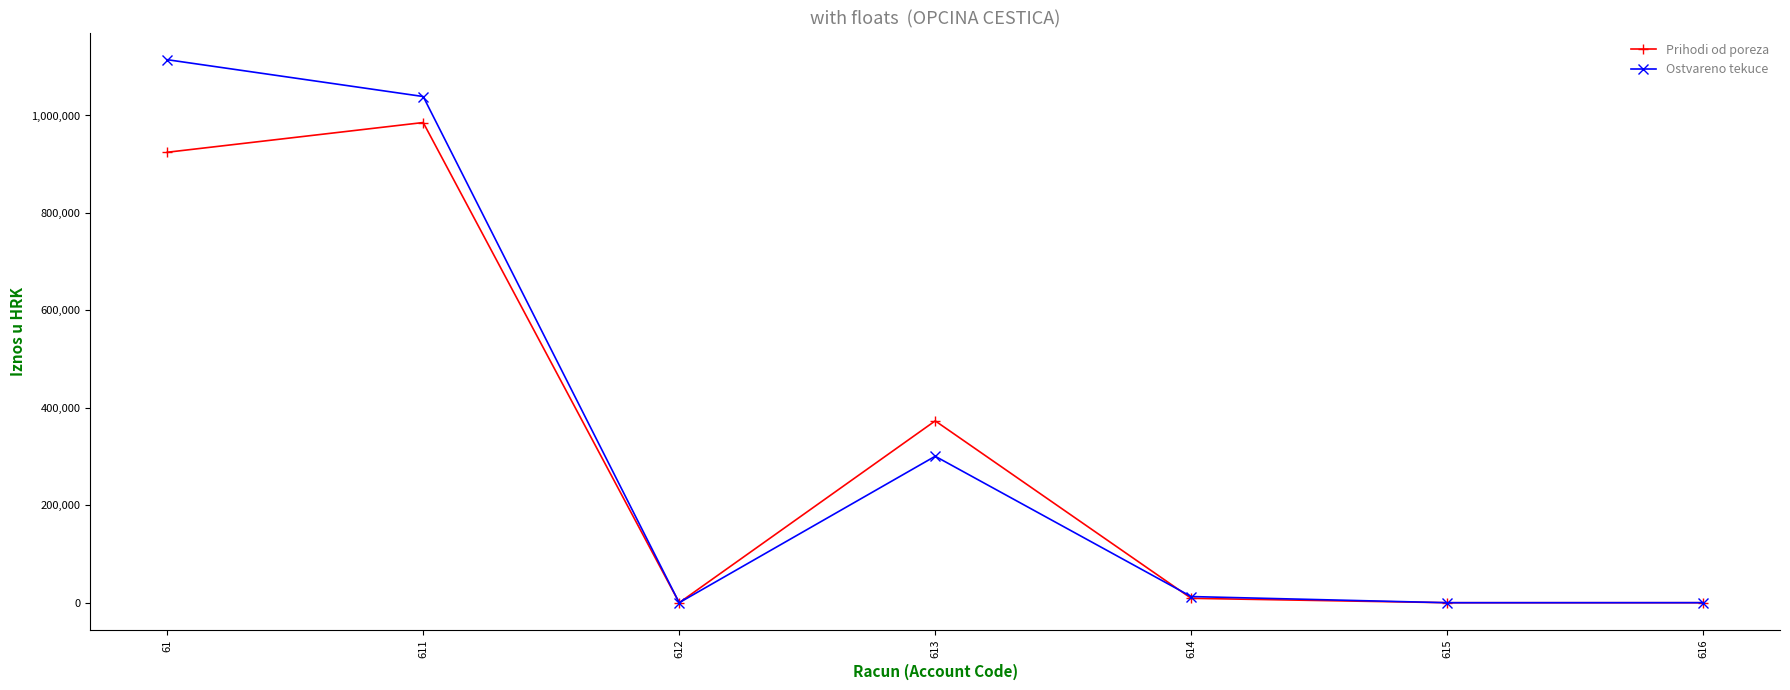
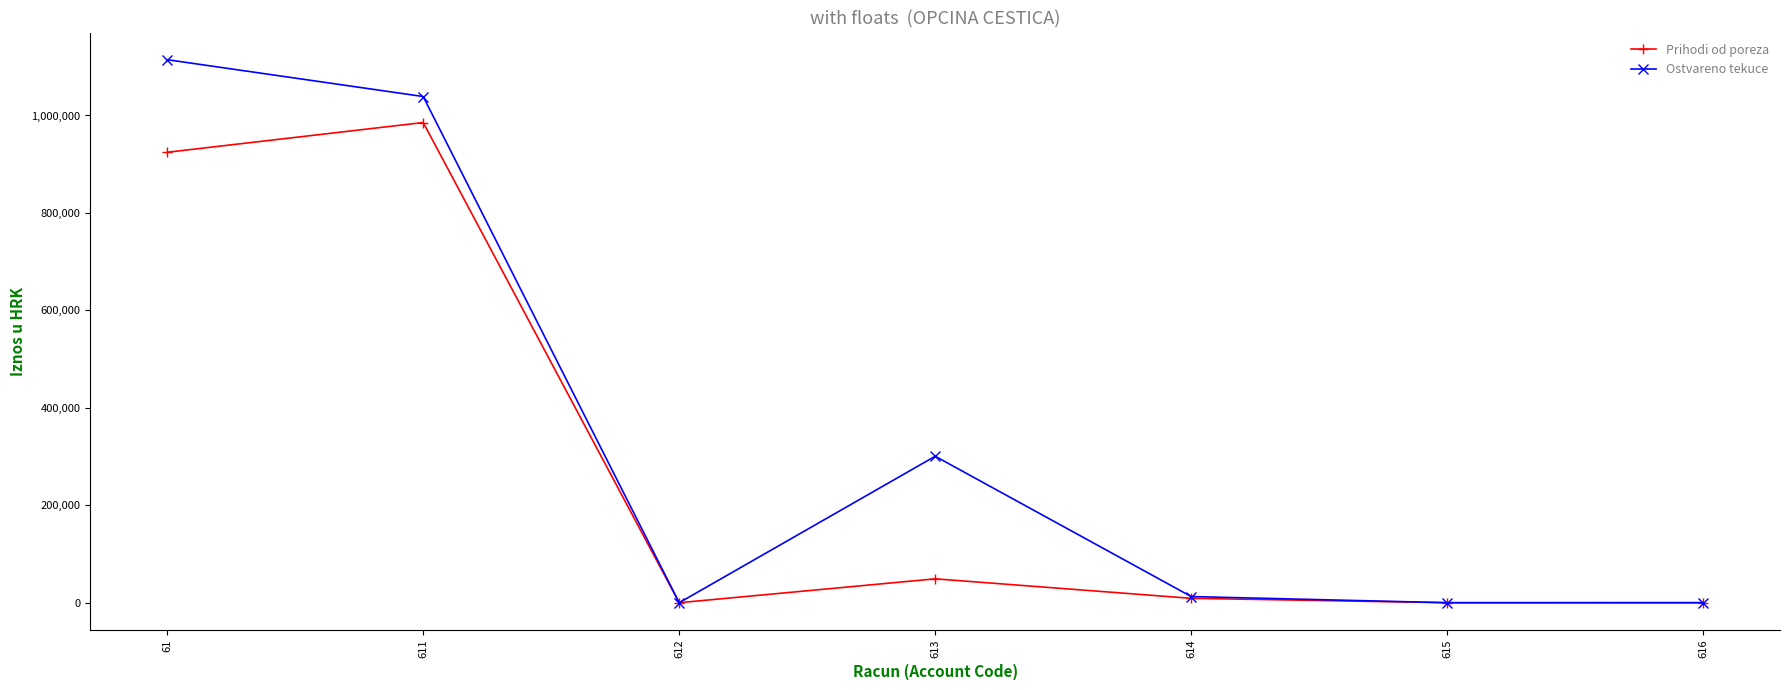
  {
    "Prihodi od poreza": {
      "61": "920,000",
      "611": "990,000",
-     "613": "370,000"
+     "613": "50,000"
    },
    "Ostvareno tekuce": {
      "61": "1,110,000",
      "611": "1,040,000",
      "613": "300,000"
    }
  }
